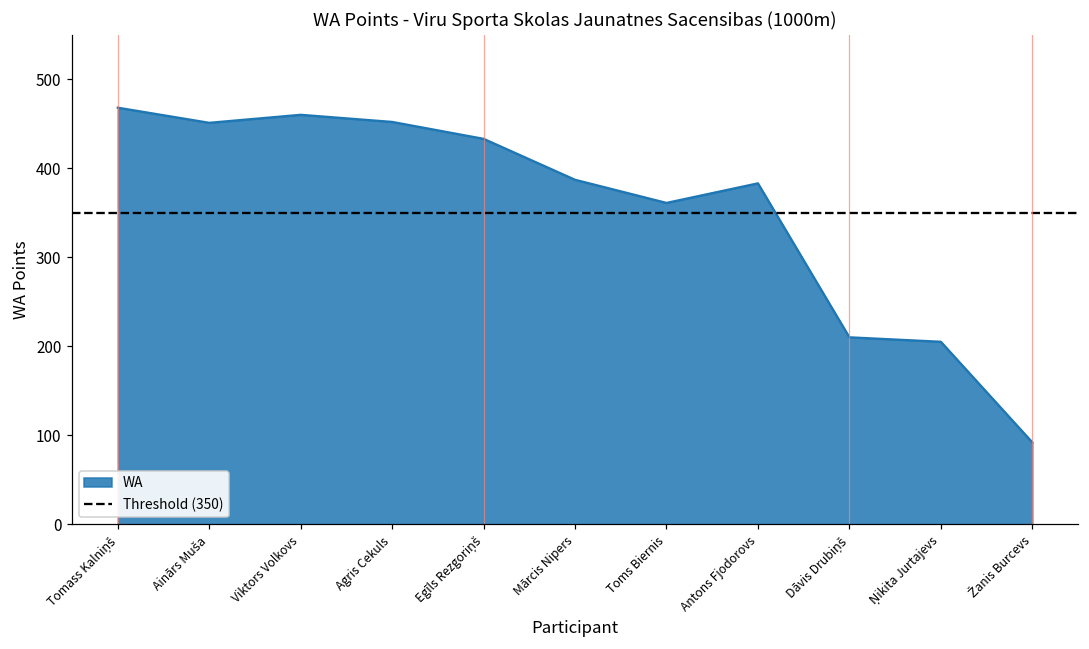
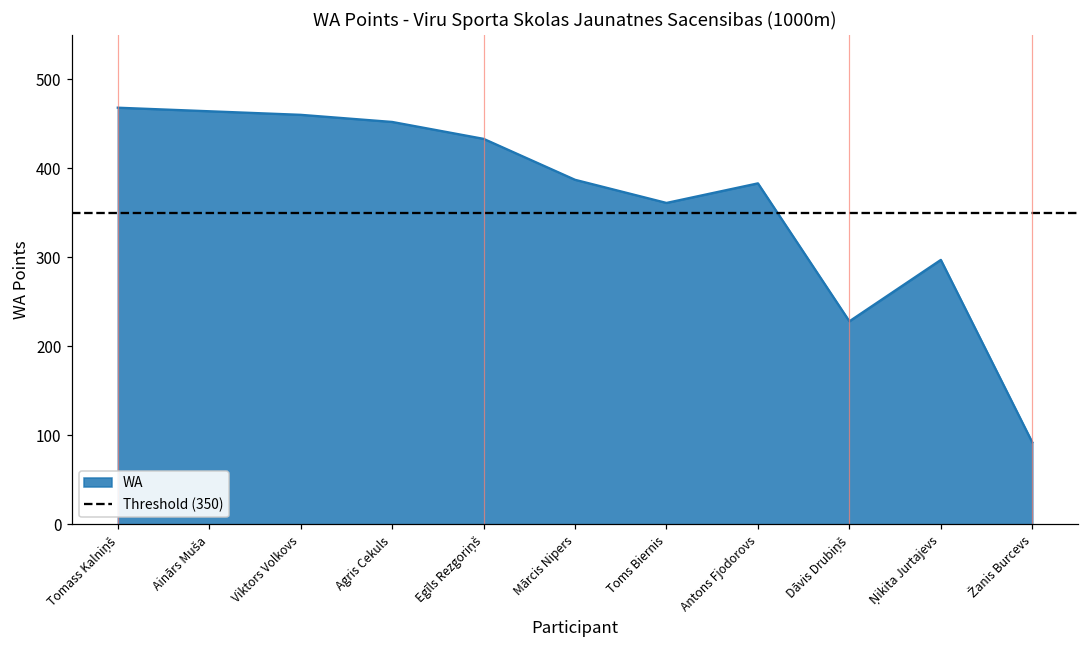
  {
    "Tomass Kalniņš": 470,
-   "Ainārs Muša": 450,
+   "Ainārs Muša": 460,
    "Viktors Volkovs": 460,
    "Agris Cekuls": 450,
    "Egīls Rezgoriņš": 430,
    "Mārcis Nipers": 390,
    "Toms Biernis": 360,
    "Antons Fjodorovs": 380,
-   "Dāvis Drubiņš": 210,
-   "Ņikita Jurtajevs": 210,
+   "Dāvis Drubiņš": 230,
+   "Ņikita Jurtajevs": 300,
    "Žanis Burcevs": 90
  }
